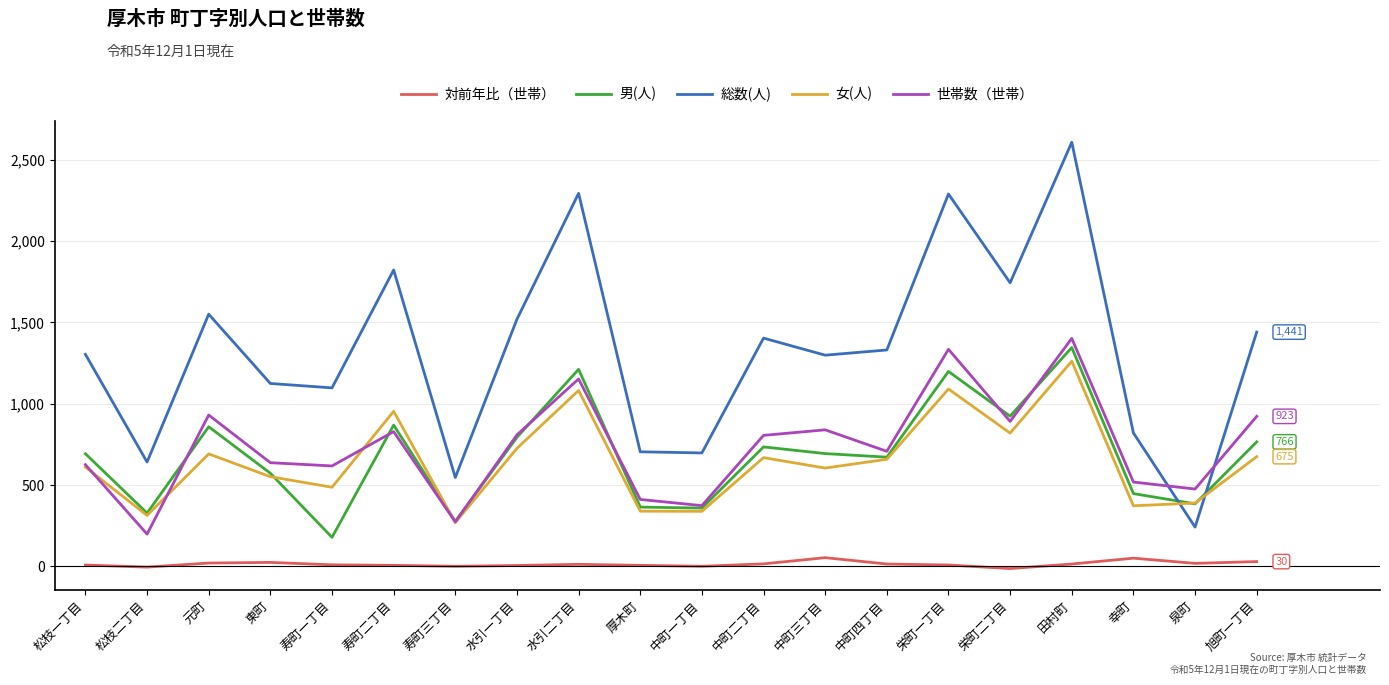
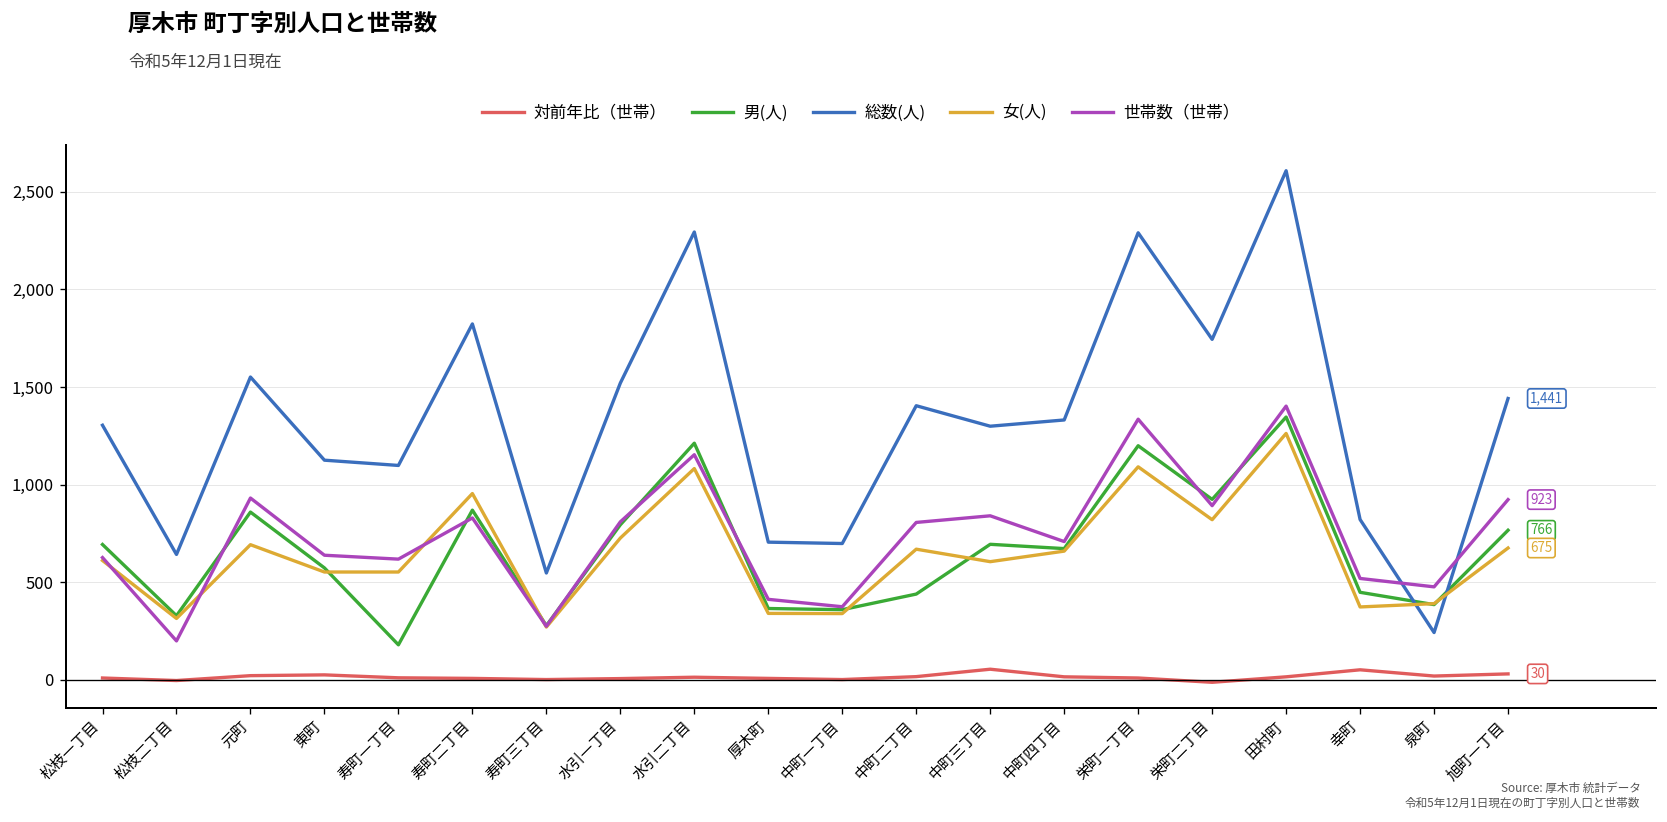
  {
    "対前年比（世帯）": {
      "松枝一丁目": "10",
      "松枝二丁目": "0",
      "元町": "20",
      "東町": "30",
      "寿町一丁目": "10",
      "寿町二丁目": "10",
      "寿町三丁目": "0",
      "水引一丁目": "10",
      "水引二丁目": "10",
      "厚木町": "10",
      "中町一丁目": "0",
      "中町二丁目": "20",
      "中町三丁目": "50",
      "中町四丁目": "20",
      "栄町一丁目": "10",
      "栄町二丁目": "-10",
      "田村町": "20",
      "幸町": "50",
      "泉町": "20"
    },
    "男(人)": {
      "松枝一丁目": "690",
      "元町": "860",
      "東町": "570",
      "寿町一丁目": "180",
      "寿町二丁目": "870",
      "水引二丁目": "1,210",
      "厚木町": "370",
-     "中町二丁目": "740",
+     "中町二丁目": "440",
      "中町三丁目": "690",
      "栄町一丁目": "1,200",
      "栄町二丁目": "920",
      "田村町": "1,350",
      "幸町": "450"
    },
    "総数(人)": {
      "松枝一丁目": "1,300",
      "松枝二丁目": "640",
      "元町": "1,550",
      "東町": "1,130",
      "寿町一丁目": "1,100",
      "寿町二丁目": "1,820",
      "寿町三丁目": "550",
      "水引一丁目": "1,520",
      "水引二丁目": "2,290",
      "厚木町": "710",
      "中町一丁目": "700",
      "中町二丁目": "1,400",
      "中町三丁目": "1,300",
      "中町四丁目": "1,330",
      "栄町一丁目": "2,290",
      "栄町二丁目": "1,740",
      "田村町": "2,610",
      "幸町": "820",
      "泉町": "240"
    },
    "女(人)": {
      "元町": "690",
      "東町": "550",
-     "寿町一丁目": "490",
+     "寿町一丁目": "550",
      "寿町二丁目": "950",
      "水引一丁目": "730",
      "水引二丁目": "1,080",
      "厚木町": "340",
      "中町一丁目": "340",
      "中町二丁目": "670",
      "中町三丁目": "610",
      "栄町一丁目": "1,090",
      "栄町二丁目": "820",
      "田村町": "1,260",
      "幸町": "370"
    },
    "世帯数（世帯）": {
      "松枝二丁目": "200",
      "元町": "930",
      "東町": "640",
      "寿町一丁目": "620",
      "寿町二丁目": "830",
      "水引二丁目": "1,150",
      "厚木町": "410",
      "中町二丁目": "810",
      "中町三丁目": "840",
      "中町四丁目": "710",
      "栄町一丁目": "1,340",
      "栄町二丁目": "890",
      "田村町": "1,400",
      "幸町": "520",
      "泉町": "480"
    }
  }
